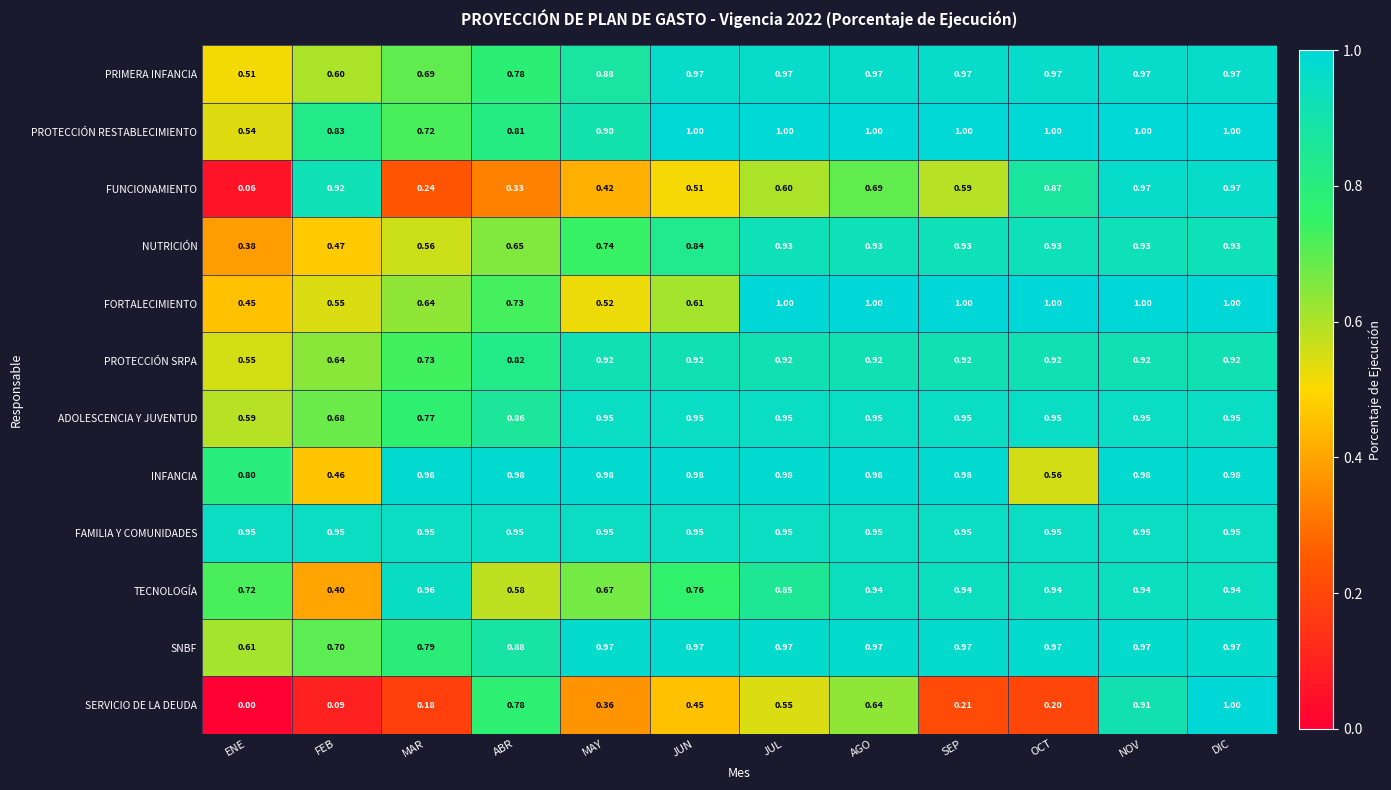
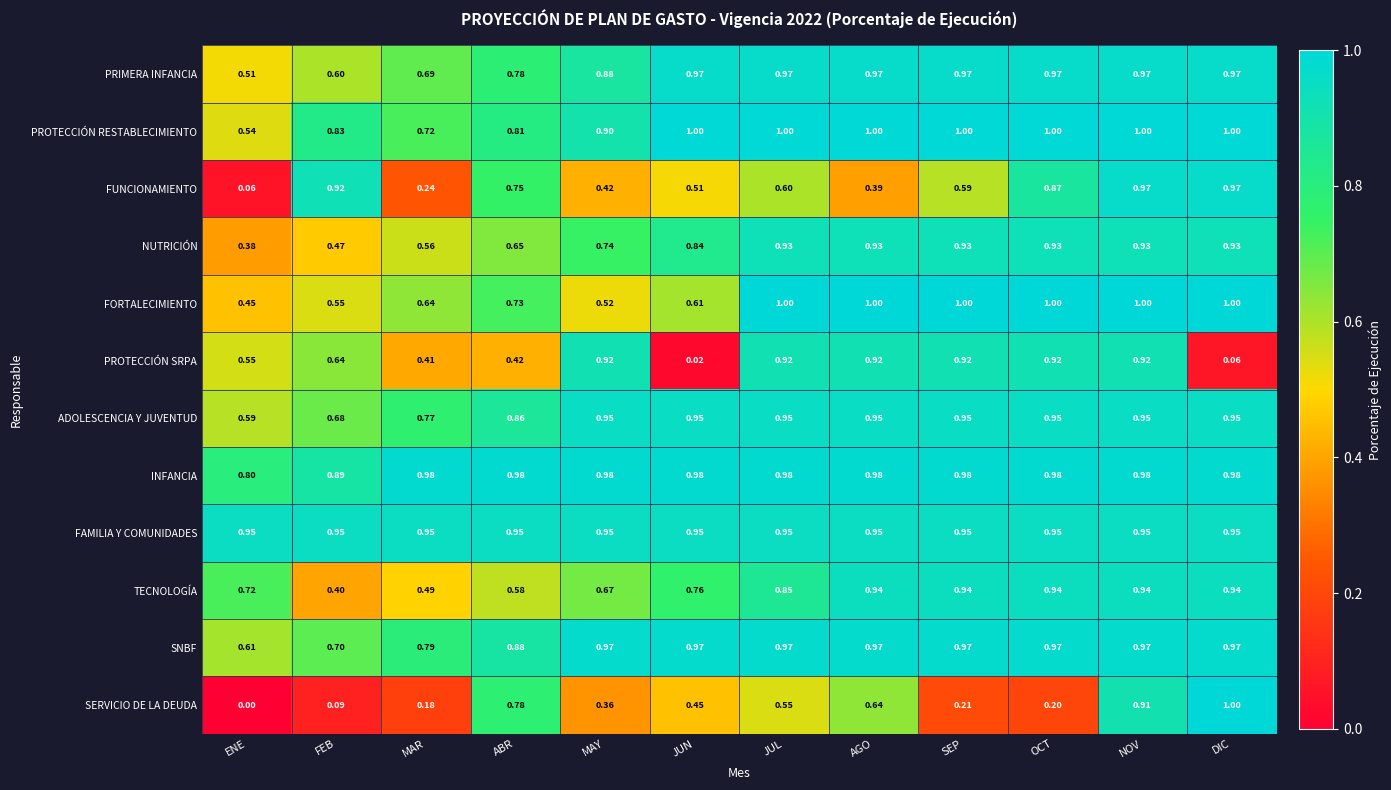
  {
    "PRIMERA INFANCIA": {
      "ENE": 0.51,
      "FEB": 0.60,
      "MAR": 0.69,
      "ABR": 0.78,
      "MAY": 0.88,
      "JUN": 0.97,
      "JUL": 0.97,
      "AGO": 0.97,
      "SEP": 0.97,
      "OCT": 0.97,
      "NOV": 0.97,
      "DIC": 0.97
    },
    "PROTECCIÓN RESTABLECIMIENTO": {
      "ENE": 0.54,
      "FEB": 0.83,
      "MAR": 0.72,
      "ABR": 0.81,
      "MAY": 0.90,
      "JUN": 1.00,
      "JUL": 1.00,
      "AGO": 1.00,
      "SEP": 1.00,
      "OCT": 1.00,
      "NOV": 1.00,
      "DIC": 1.00
    },
    "FUNCIONAMIENTO": {
      "ENE": 0.06,
      "FEB": 0.92,
      "MAR": 0.24,
-     "ABR": 0.33,
+     "ABR": 0.75,
      "MAY": 0.42,
      "JUN": 0.51,
      "JUL": 0.60,
-     "AGO": 0.69,
+     "AGO": 0.39,
      "SEP": 0.59,
      "OCT": 0.87,
      "NOV": 0.97,
      "DIC": 0.97
    },
    "NUTRICIÓN": {
      "ENE": 0.38,
      "FEB": 0.47,
      "MAR": 0.56,
      "ABR": 0.65,
      "MAY": 0.74,
      "JUN": 0.84,
      "JUL": 0.93,
      "AGO": 0.93,
      "SEP": 0.93,
      "OCT": 0.93,
      "NOV": 0.93,
      "DIC": 0.93
    },
    "FORTALECIMIENTO": {
      "ENE": 0.45,
      "FEB": 0.55,
      "MAR": 0.64,
      "ABR": 0.73,
      "MAY": 0.52,
      "JUN": 0.61,
      "JUL": 1.00,
      "AGO": 1.00,
      "SEP": 1.00,
      "OCT": 1.00,
      "NOV": 1.00,
      "DIC": 1.00
    },
    "PROTECCIÓN SRPA": {
      "ENE": 0.55,
      "FEB": 0.64,
-     "MAR": 0.73,
-     "ABR": 0.82,
+     "MAR": 0.41,
+     "ABR": 0.42,
      "MAY": 0.92,
-     "JUN": 0.92,
+     "JUN": 0.02,
      "JUL": 0.92,
      "AGO": 0.92,
      "SEP": 0.92,
      "OCT": 0.92,
      "NOV": 0.92,
-     "DIC": 0.92
+     "DIC": 0.06
    },
    "ADOLESCENCIA Y JUVENTUD": {
      "ENE": 0.59,
      "FEB": 0.68,
      "MAR": 0.77,
      "ABR": 0.86,
      "MAY": 0.95,
      "JUN": 0.95,
      "JUL": 0.95,
      "AGO": 0.95,
      "SEP": 0.95,
      "OCT": 0.95,
      "NOV": 0.95,
      "DIC": 0.95
    },
    "INFANCIA": {
      "ENE": 0.80,
-     "FEB": 0.46,
+     "FEB": 0.89,
      "MAR": 0.98,
      "ABR": 0.98,
      "MAY": 0.98,
      "JUN": 0.98,
      "JUL": 0.98,
      "AGO": 0.98,
      "SEP": 0.98,
-     "OCT": 0.56,
+     "OCT": 0.98,
      "NOV": 0.98,
      "DIC": 0.98
    },
    "FAMILIA Y COMUNIDADES": {
      "ENE": 0.95,
      "FEB": 0.95,
      "MAR": 0.95,
      "ABR": 0.95,
      "MAY": 0.95,
      "JUN": 0.95,
      "JUL": 0.95,
      "AGO": 0.95,
      "SEP": 0.95,
      "OCT": 0.95,
      "NOV": 0.95,
      "DIC": 0.95
    },
    "TECNOLOGÍA": {
      "ENE": 0.72,
      "FEB": 0.40,
-     "MAR": 0.96,
+     "MAR": 0.49,
      "ABR": 0.58,
      "MAY": 0.67,
      "JUN": 0.76,
      "JUL": 0.85,
      "AGO": 0.94,
      "SEP": 0.94,
      "OCT": 0.94,
      "NOV": 0.94,
      "DIC": 0.94
    },
    "SNBF": {
      "ENE": 0.61,
      "FEB": 0.70,
      "MAR": 0.79,
      "ABR": 0.88,
      "MAY": 0.97,
      "JUN": 0.97,
      "JUL": 0.97,
      "AGO": 0.97,
      "SEP": 0.97,
      "OCT": 0.97,
      "NOV": 0.97,
      "DIC": 0.97
    },
    "SERVICIO DE LA DEUDA": {
      "ENE": 0.00,
      "FEB": 0.09,
      "MAR": 0.18,
      "ABR": 0.78,
      "MAY": 0.36,
      "JUN": 0.45,
      "JUL": 0.55,
      "AGO": 0.64,
      "SEP": 0.21,
      "OCT": 0.20,
      "NOV": 0.91,
      "DIC": 1.00
    }
  }
